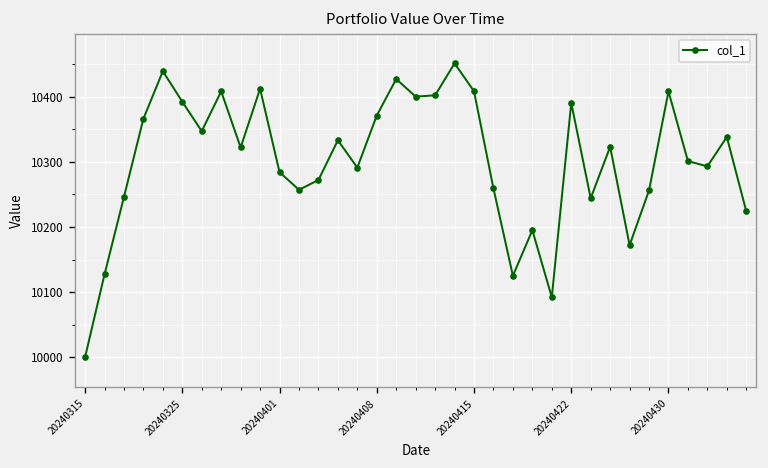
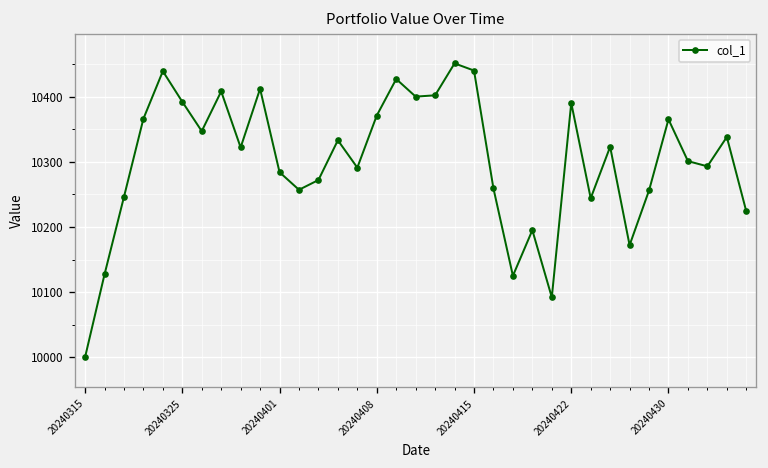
  {
    "20240315": 10000,
    "20240325": 10390,
    "20240401": 10280,
    "20240408": 10370,
-   "20240415": 10410,
+   "20240415": 10440,
    "20240422": 10390,
-   "20240430": 10410
+   "20240430": 10370
  }
